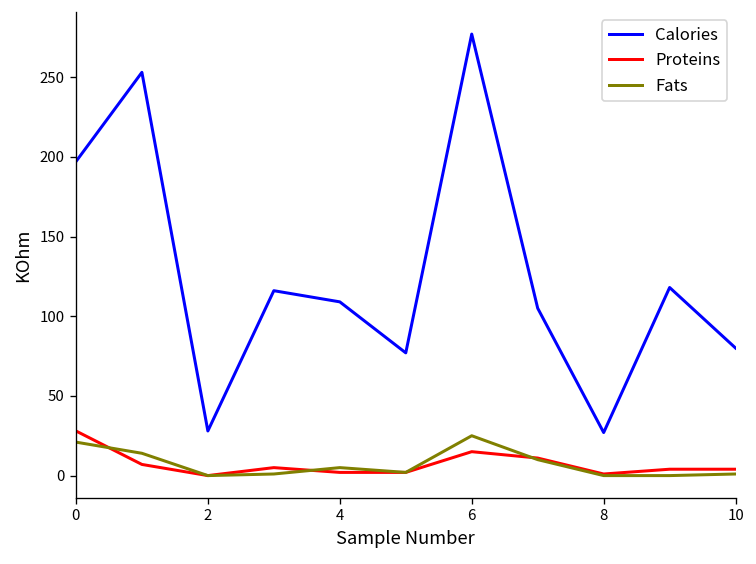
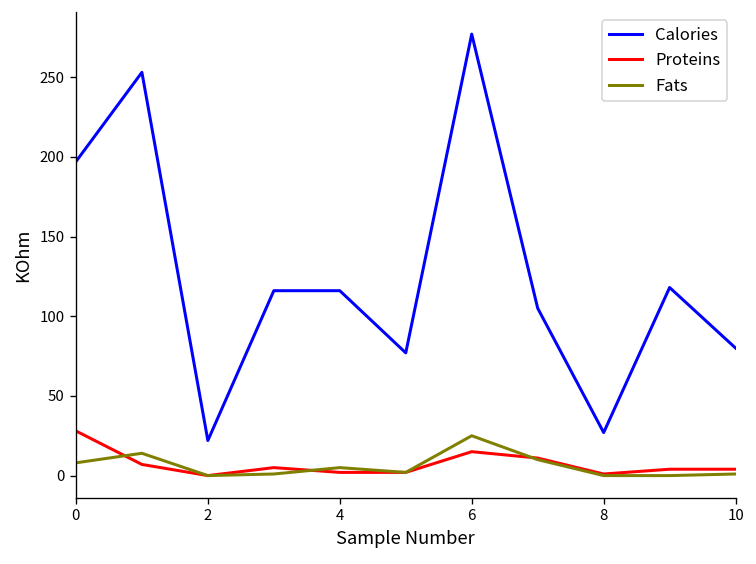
  {
    "Calories": {
      "0": 197,
-     "2": 28,
-     "4": 109,
+     "2": 22,
+     "4": 116,
      "6": 277,
      "8": 27,
      "10": 80
    },
    "Proteins": {
      "0": 28,
      "4": 2,
      "6": 15,
      "10": 4
    },
    "Fats": {
-     "0": 21,
+     "0": 8,
      "4": 5,
      "6": 25,
      "10": 1
    }
  }
